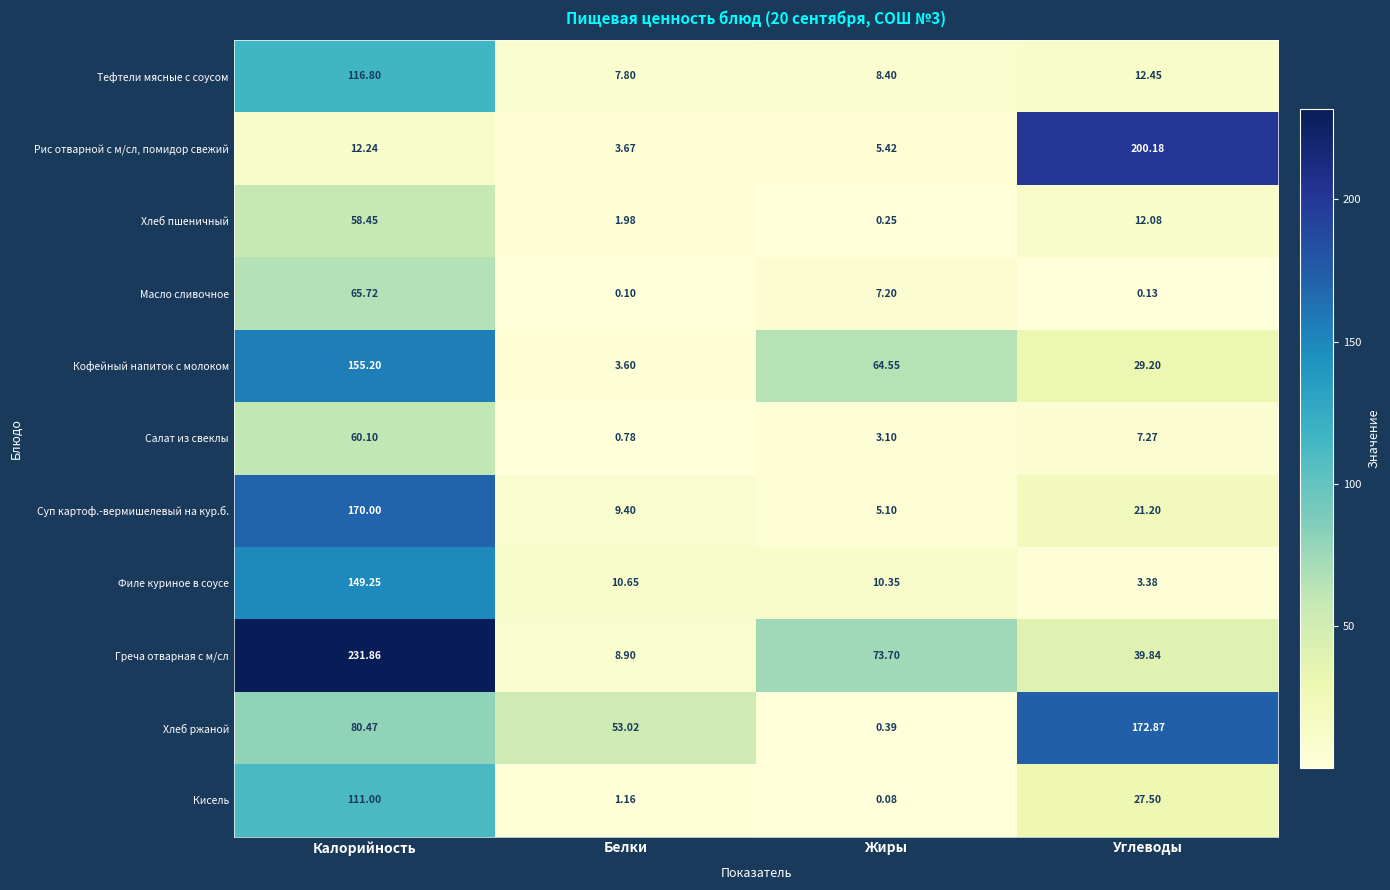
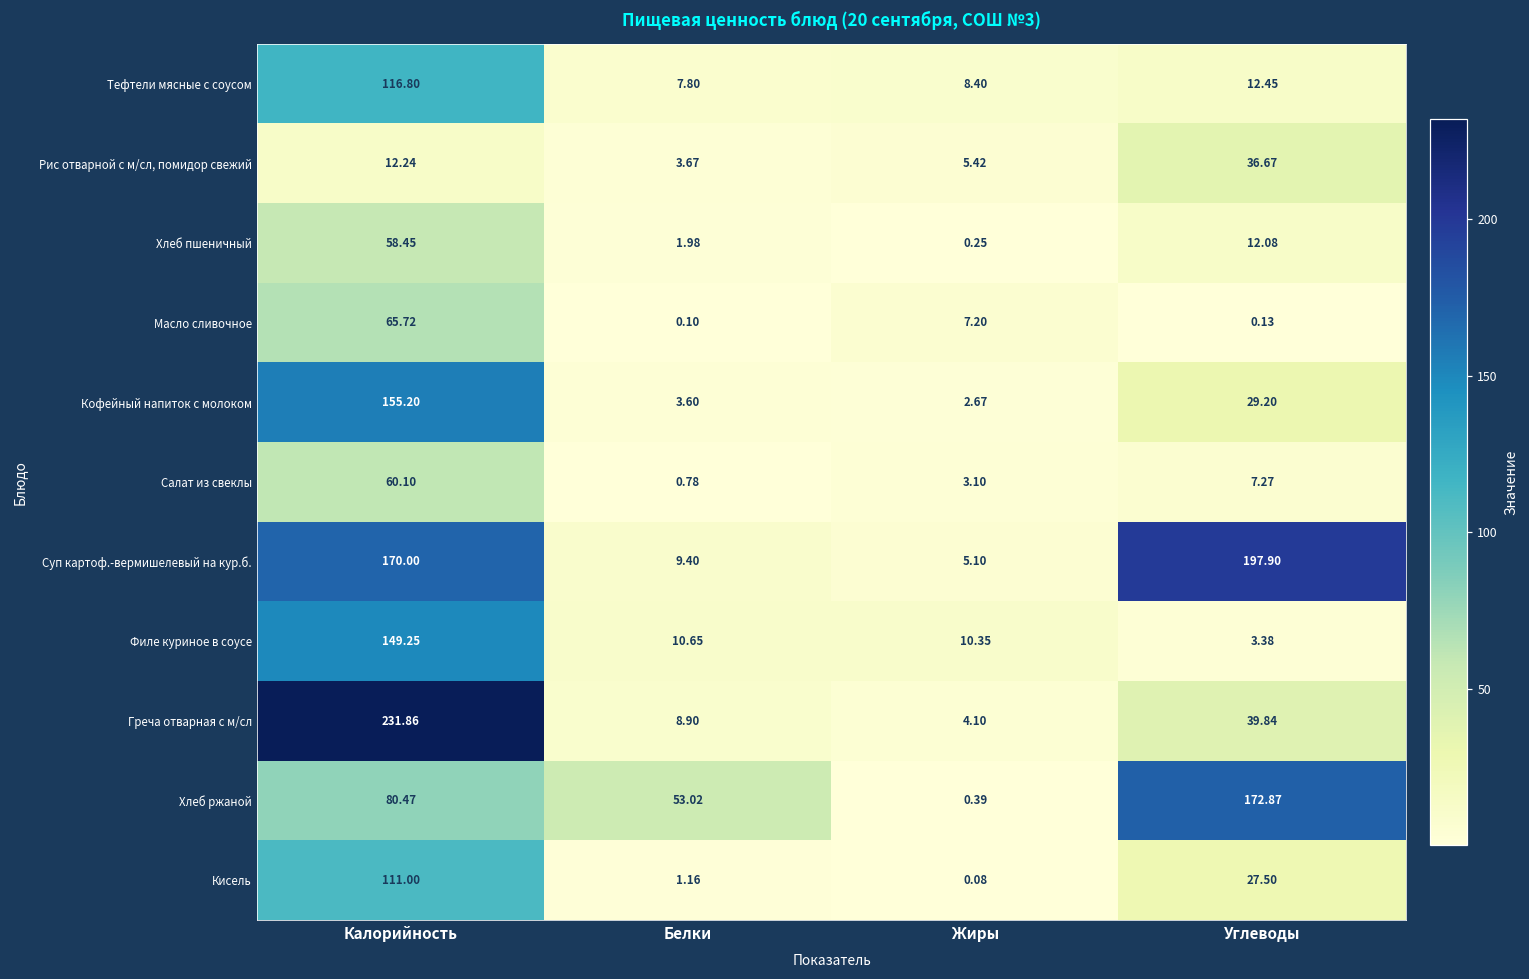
  {
    "Тефтели мясные с соусом": {
      "Калорийность": 116.80,
      "Белки": 7.80,
      "Жиры": 8.40,
      "Углеводы": 12.45
    },
    "Рис отварной с м/сл, помидор свежий": {
      "Калорийность": 12.24,
      "Белки": 3.67,
      "Жиры": 5.42,
-     "Углеводы": 200.18
+     "Углеводы": 36.67
    },
    "Хлеб пшеничный": {
      "Калорийность": 58.45,
      "Белки": 1.98,
      "Жиры": 0.25,
      "Углеводы": 12.08
    },
    "Масло сливочное": {
      "Калорийность": 65.72,
      "Белки": 0.10,
      "Жиры": 7.20,
      "Углеводы": 0.13
    },
    "Кофейный напиток с молоком": {
      "Калорийность": 155.20,
      "Белки": 3.60,
-     "Жиры": 64.55,
+     "Жиры": 2.67,
      "Углеводы": 29.20
    },
    "Салат из свеклы": {
      "Калорийность": 60.10,
      "Белки": 0.78,
      "Жиры": 3.10,
      "Углеводы": 7.27
    },
    "Суп картоф.-вермишелевый на кур.б.": {
      "Калорийность": 170.00,
      "Белки": 9.40,
      "Жиры": 5.10,
-     "Углеводы": 21.20
+     "Углеводы": 197.90
    },
    "Филе куриное в соусе": {
      "Калорийность": 149.25,
      "Белки": 10.65,
      "Жиры": 10.35,
      "Углеводы": 3.38
    },
    "Греча отварная с м/сл": {
      "Калорийность": 231.86,
      "Белки": 8.90,
-     "Жиры": 73.70,
+     "Жиры": 4.10,
      "Углеводы": 39.84
    },
    "Хлеб ржаной": {
      "Калорийность": 80.47,
      "Белки": 53.02,
      "Жиры": 0.39,
      "Углеводы": 172.87
    },
    "Кисель": {
      "Калорийность": 111.00,
      "Белки": 1.16,
      "Жиры": 0.08,
      "Углеводы": 27.50
    }
  }
